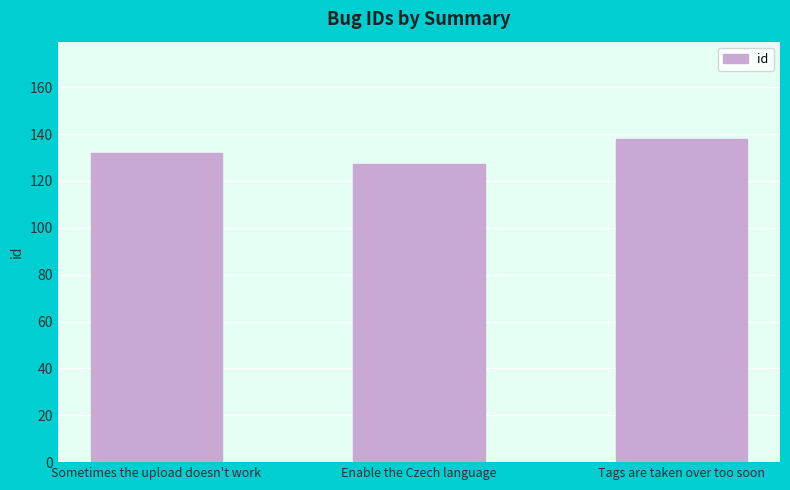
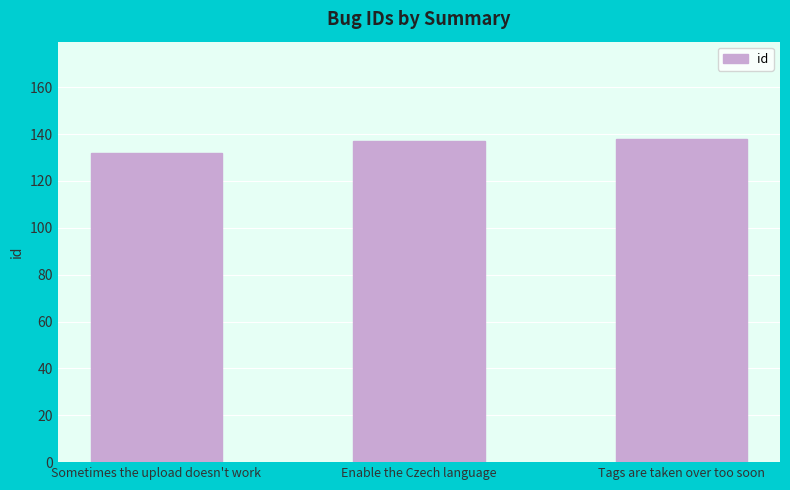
  {
    "Sometimes the upload doesn't work": 132,
-   "Enable the Czech language": 127,
+   "Enable the Czech language": 137,
    "Tags are taken over too soon": 138
  }
